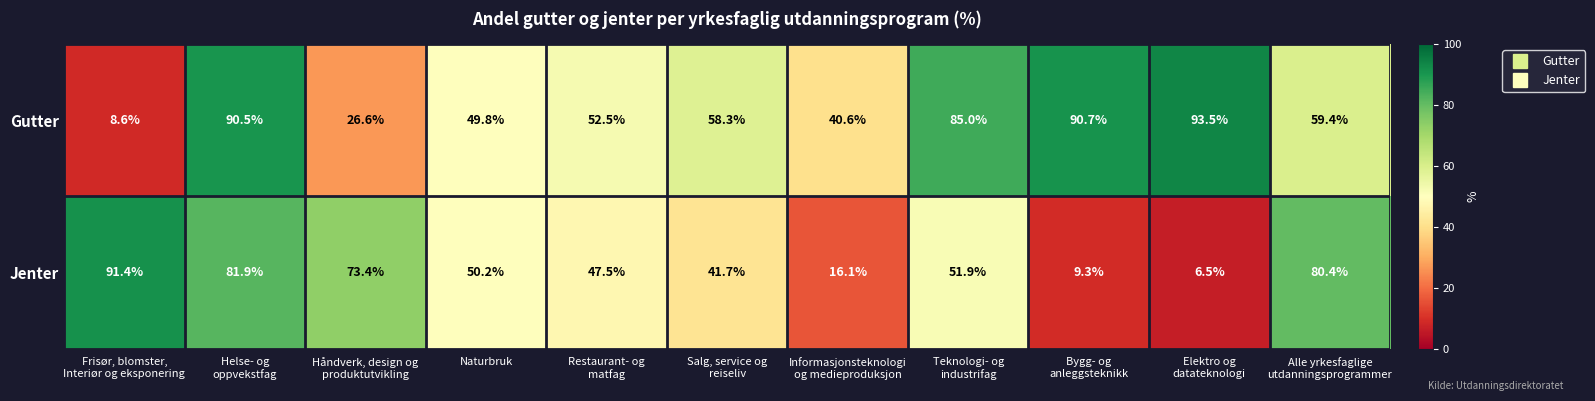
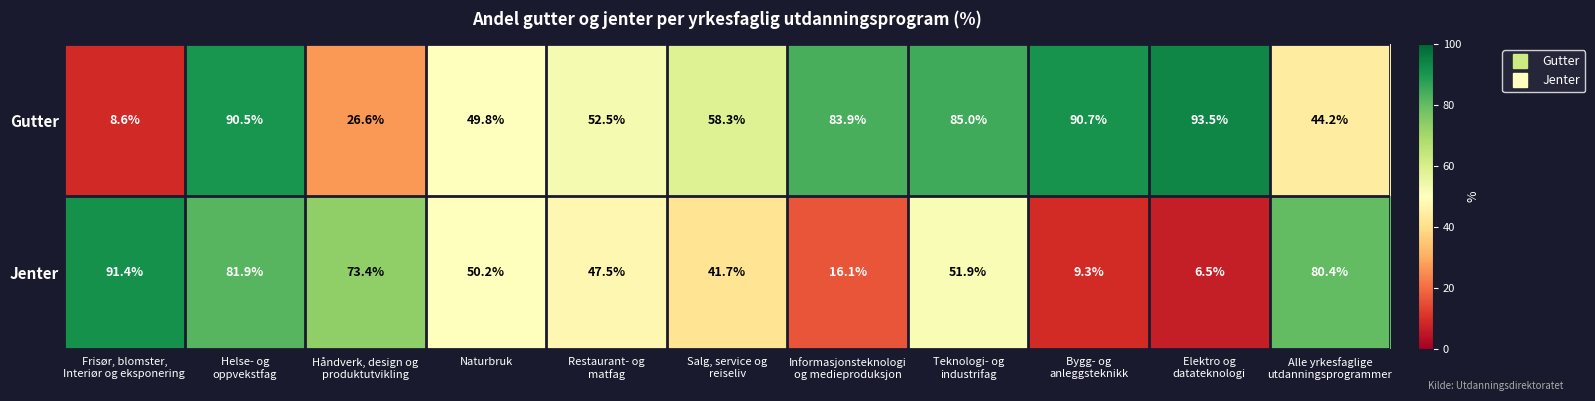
  {
    "Gutter": {
      "Frisør, blomster, Interiør og eksponering": "8.6%",
      "Helse- og oppvekstfag": "90.5%",
      "Håndverk, design og produktutvikling": "26.6%",
      "Naturbruk": "49.8%",
      "Restaurant- og matfag": "52.5%",
      "Salg, service og reiseliv": "58.3%",
-     "Informasjonsteknologi og medieproduksjon": "40.6%",
+     "Informasjonsteknologi og medieproduksjon": "83.9%",
      "Teknologi- og industrifag": "85.0%",
      "Bygg- og anleggsteknikk": "90.7%",
      "Elektro og datateknologi": "93.5%",
-     "Alle yrkesfaglige utdanningsprogrammer": "59.4%"
+     "Alle yrkesfaglige utdanningsprogrammer": "44.2%"
    },
    "Jenter": {
      "Frisør, blomster, Interiør og eksponering": "91.4%",
      "Helse- og oppvekstfag": "81.9%",
      "Håndverk, design og produktutvikling": "73.4%",
      "Naturbruk": "50.2%",
      "Restaurant- og matfag": "47.5%",
      "Salg, service og reiseliv": "41.7%",
      "Informasjonsteknologi og medieproduksjon": "16.1%",
      "Teknologi- og industrifag": "51.9%",
      "Bygg- og anleggsteknikk": "9.3%",
      "Elektro og datateknologi": "6.5%",
      "Alle yrkesfaglige utdanningsprogrammer": "80.4%"
    }
  }
